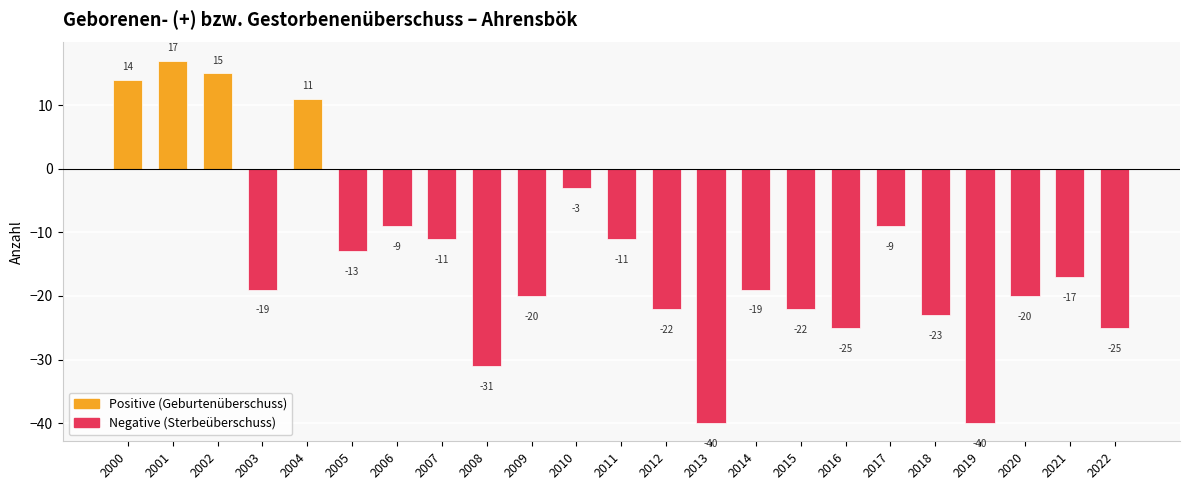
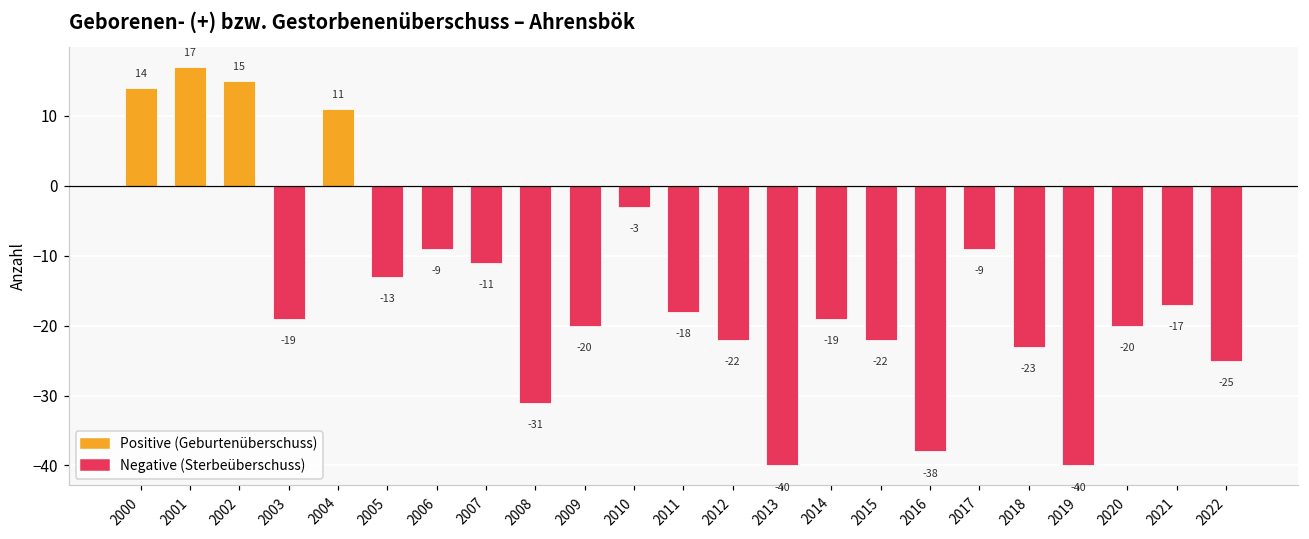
  {
    "2000": 14,
    "2001": 17,
    "2002": 15,
    "2003": -19,
    "2004": 11,
    "2005": -13,
    "2006": -9,
    "2007": -11,
    "2008": -31,
    "2009": -20,
    "2010": -3,
-   "2011": -11,
+   "2011": -18,
    "2012": -22,
    "2013": -40,
    "2014": -19,
    "2015": -22,
-   "2016": -25,
+   "2016": -38,
    "2017": -9,
    "2018": -23,
    "2019": -40,
    "2020": -20,
    "2021": -17,
    "2022": -25
  }
